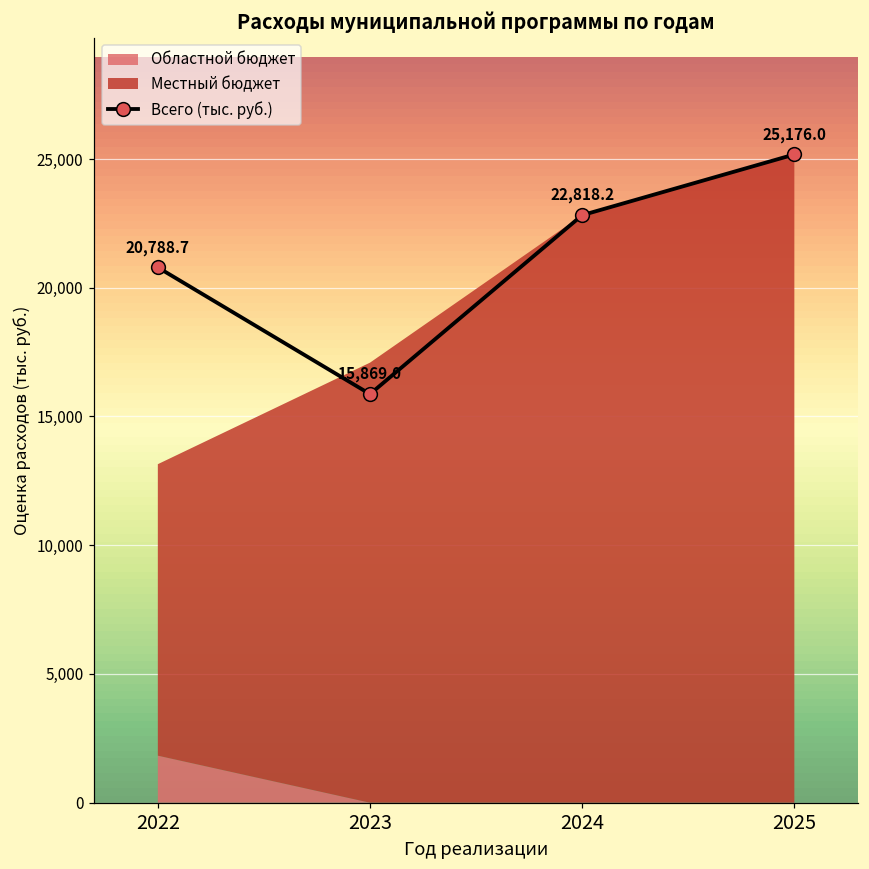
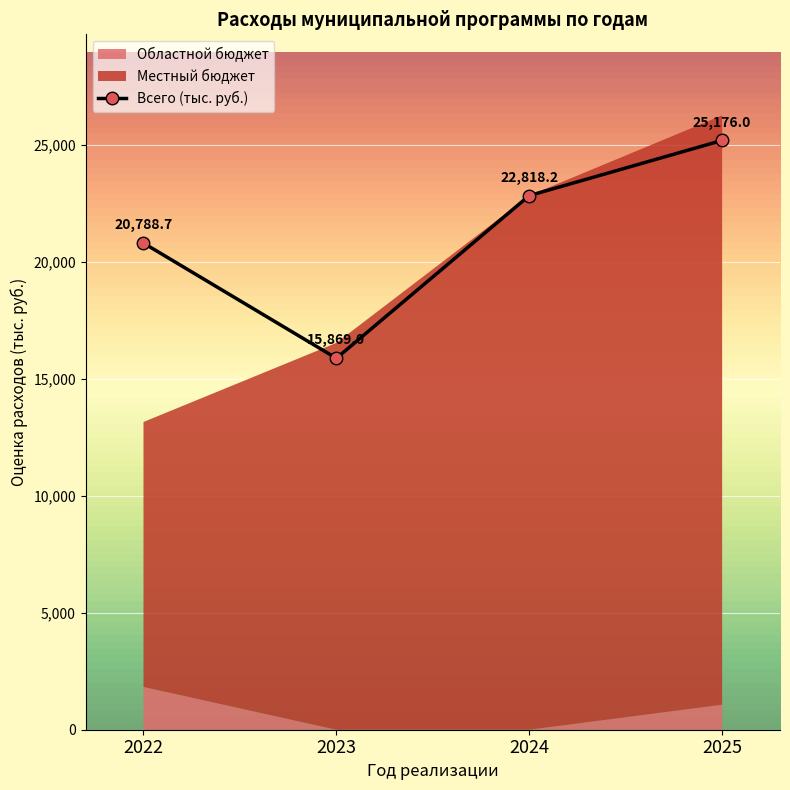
  {
    "Всего (тыс. руб.)": {
      "2022": "20,788.7",
      "2023": "15,869.0"
    },
    "Областной бюджет": {
      "2022": "1,800",
      "2023": "0",
      "2024": "0",
-     "2025": "0"
+     "2025": "1,100"
    },
    "Местный бюджет": {
      "2022": "11,300",
-     "2023": "17,100"
+     "2023": "16,500"
    }
  }
